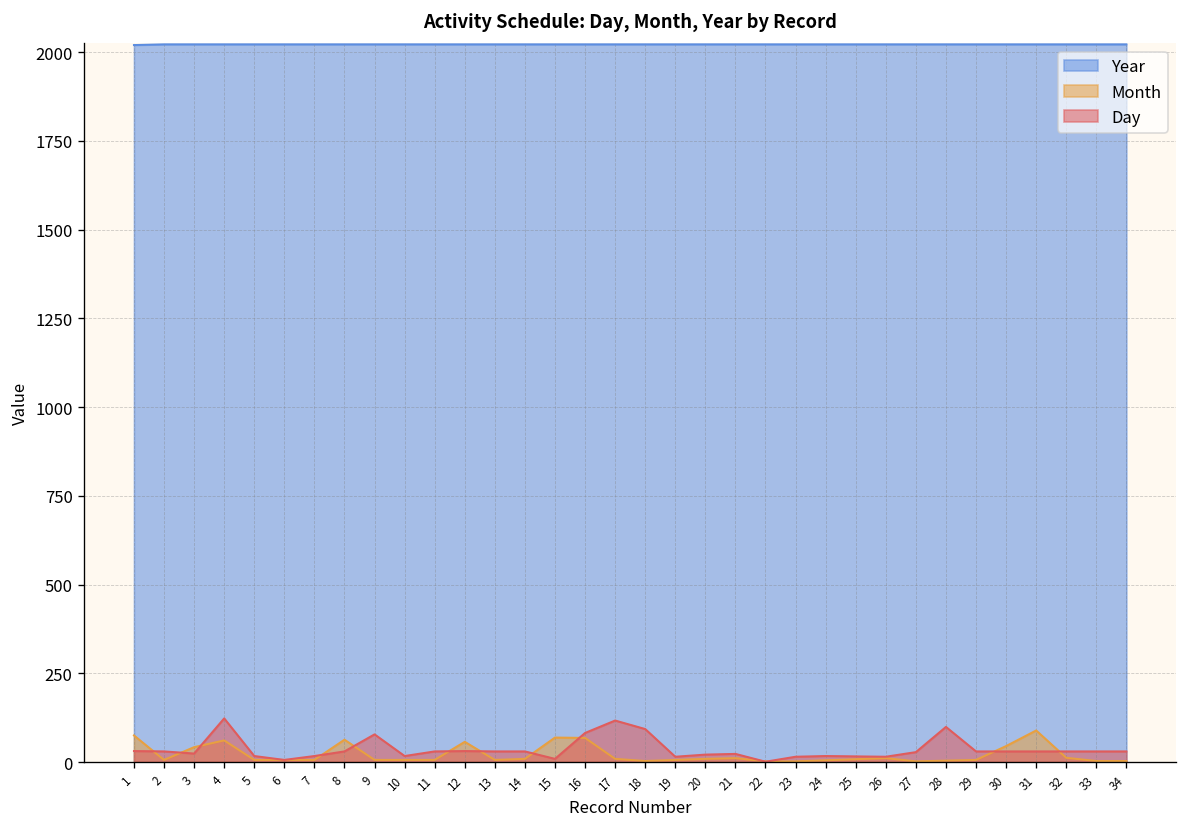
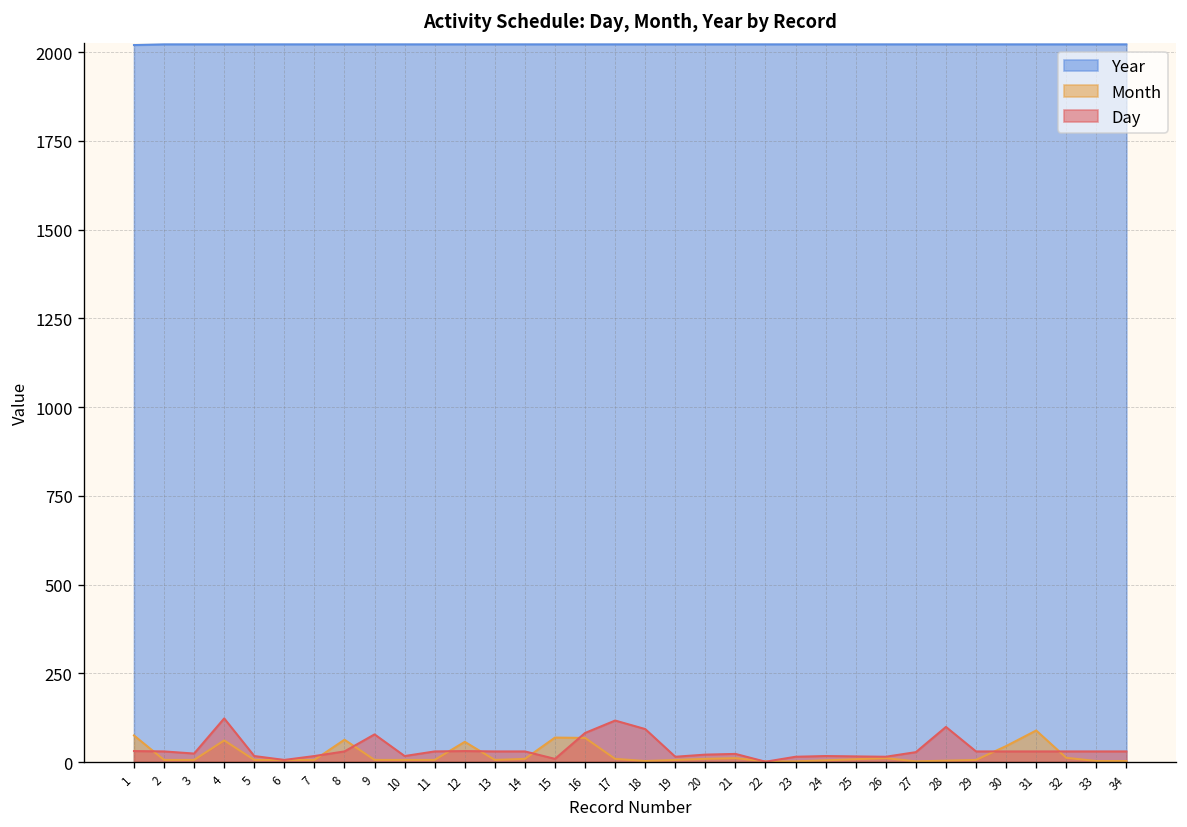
  {
    "Year": {
      "1": 2020,
      "2": 2020,
      "3": 2020,
      "4": 2020,
      "5": 2020,
      "6": 2020,
      "7": 2020,
      "8": 2020,
      "9": 2020,
      "10": 2020,
      "11": 2020,
      "12": 2020,
      "13": 2020,
      "14": 2020,
      "15": 2020,
      "16": 2020,
      "17": 2020,
      "18": 2020,
      "19": 2020,
      "20": 2020,
      "21": 2020,
      "22": 2020,
      "23": 2020,
      "24": 2020,
      "25": 2020,
      "26": 2020,
      "27": 2020,
      "28": 2020,
      "29": 2020,
      "30": 2020,
      "31": 2020,
      "32": 2020,
      "33": 2020,
      "34": 2020
    },
    "Month": {
      "1": 80,
      "2": 10,
-     "3": 40,
+     "3": 10,
      "4": 60,
      "5": 10,
      "7": 10,
      "8": 60,
      "9": 10,
      "10": 10,
      "11": 10,
      "12": 60,
      "13": 10,
      "14": 10,
      "15": 70,
      "16": 70,
      "17": 10,
      "18": 0,
      "19": 10,
      "20": 10,
      "21": 10,
      "23": 0,
      "24": 10,
      "27": 0,
      "28": 0,
      "29": 10,
      "30": 50,
      "31": 90,
      "32": 10,
      "33": 0,
      "34": 0
    },
    "Day": {
      "1": 30,
      "2": 30,
      "3": 20,
      "4": 120,
      "5": 20,
      "7": 20,
      "8": 30,
      "9": 80,
      "10": 20,
      "11": 30,
      "12": 30,
      "13": 30,
      "14": 30,
      "15": 10,
      "16": 80,
      "17": 120,
      "18": 90,
      "19": 20,
      "20": 20,
      "21": 20,
      "23": 20,
      "24": 20,
      "27": 30,
      "28": 100,
      "29": 30,
      "30": 30,
      "31": 30,
      "32": 30,
      "33": 30,
      "34": 30
    }
  }
